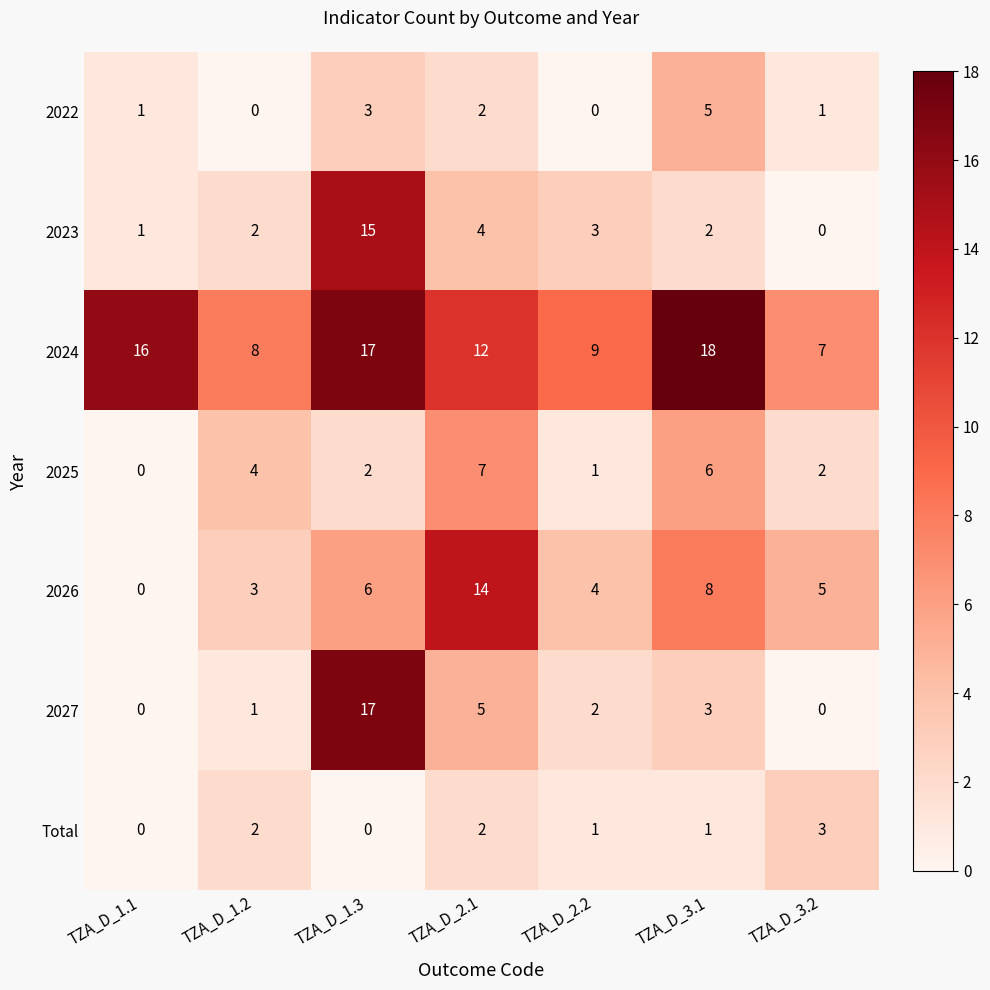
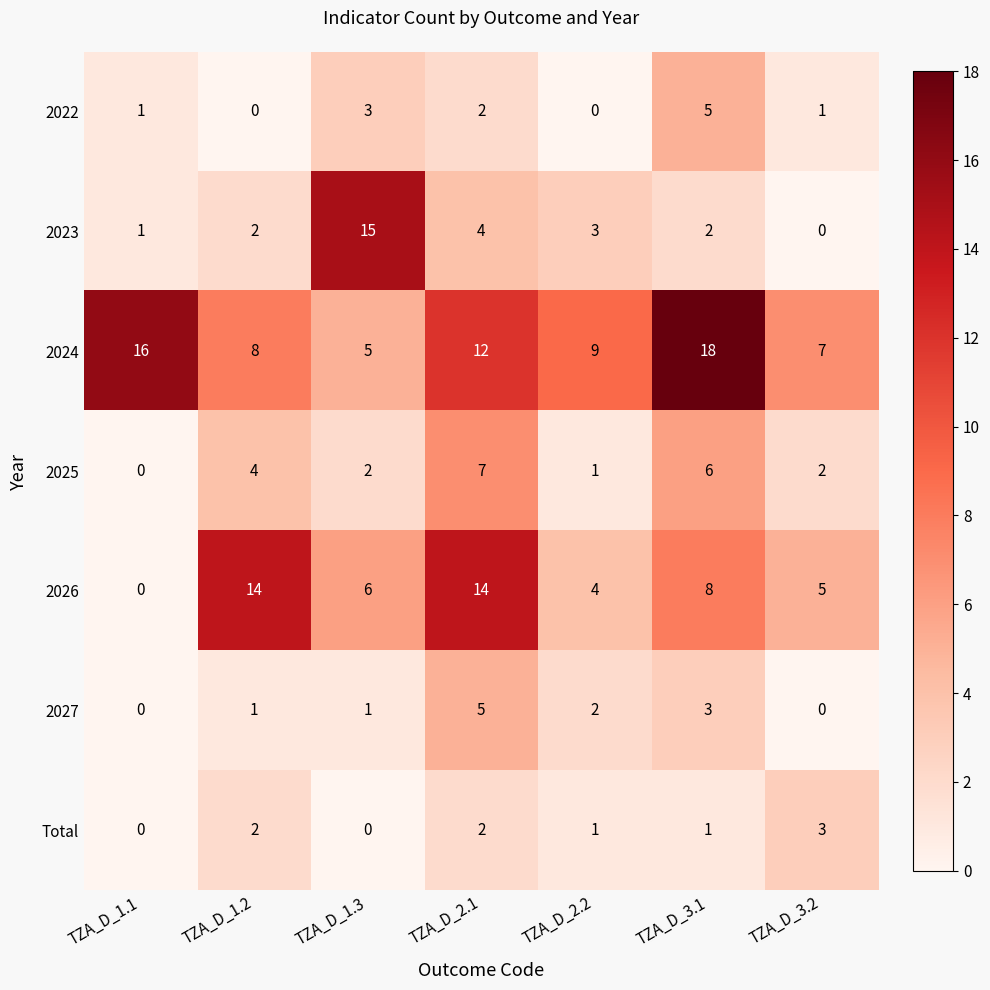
  {
    "2022": {
      "TZA_D_1.1": 1,
      "TZA_D_1.2": 0,
      "TZA_D_1.3": 3,
      "TZA_D_2.1": 2,
      "TZA_D_2.2": 0,
      "TZA_D_3.1": 5,
      "TZA_D_3.2": 1
    },
    "2023": {
      "TZA_D_1.1": 1,
      "TZA_D_1.2": 2,
      "TZA_D_1.3": 15,
      "TZA_D_2.1": 4,
      "TZA_D_2.2": 3,
      "TZA_D_3.1": 2,
      "TZA_D_3.2": 0
    },
    "2024": {
      "TZA_D_1.1": 16,
      "TZA_D_1.2": 8,
-     "TZA_D_1.3": 17,
+     "TZA_D_1.3": 5,
      "TZA_D_2.1": 12,
      "TZA_D_2.2": 9,
      "TZA_D_3.1": 18,
      "TZA_D_3.2": 7
    },
    "2025": {
      "TZA_D_1.1": 0,
      "TZA_D_1.2": 4,
      "TZA_D_1.3": 2,
      "TZA_D_2.1": 7,
      "TZA_D_2.2": 1,
      "TZA_D_3.1": 6,
      "TZA_D_3.2": 2
    },
    "2026": {
      "TZA_D_1.1": 0,
-     "TZA_D_1.2": 3,
+     "TZA_D_1.2": 14,
      "TZA_D_1.3": 6,
      "TZA_D_2.1": 14,
      "TZA_D_2.2": 4,
      "TZA_D_3.1": 8,
      "TZA_D_3.2": 5
    },
    "2027": {
      "TZA_D_1.1": 0,
      "TZA_D_1.2": 1,
-     "TZA_D_1.3": 17,
+     "TZA_D_1.3": 1,
      "TZA_D_2.1": 5,
      "TZA_D_2.2": 2,
      "TZA_D_3.1": 3,
      "TZA_D_3.2": 0
    },
    "Total": {
      "TZA_D_1.1": 0,
      "TZA_D_1.2": 2,
      "TZA_D_1.3": 0,
      "TZA_D_2.1": 2,
      "TZA_D_2.2": 1,
      "TZA_D_3.1": 1,
      "TZA_D_3.2": 3
    }
  }
